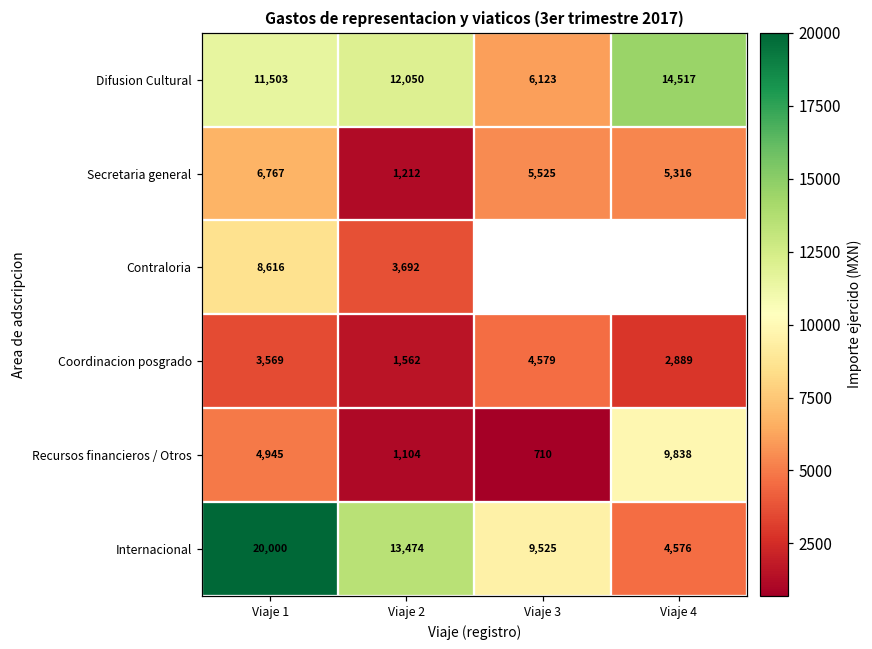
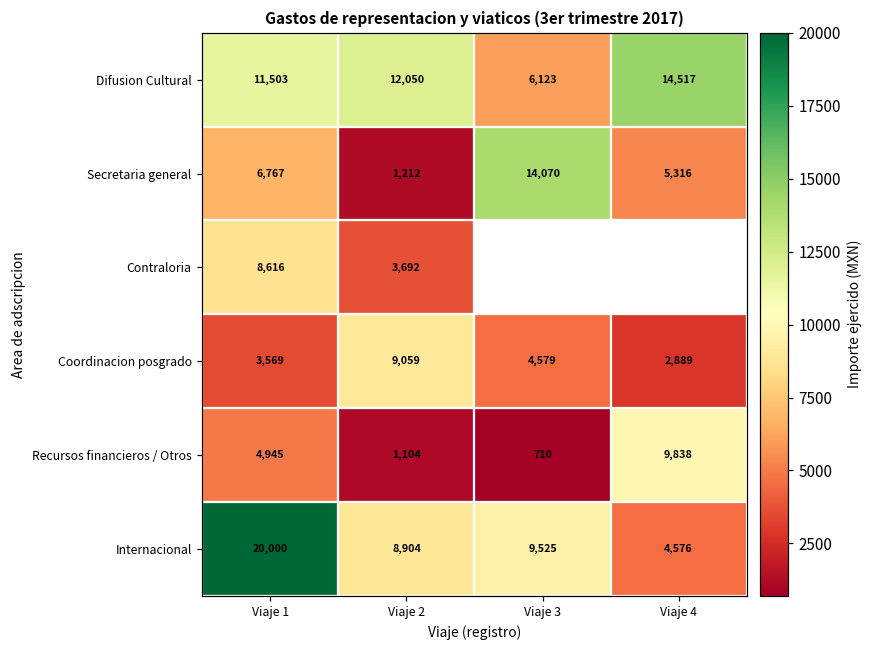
  {
    "Difusion Cultural": {
      "Viaje 1": "11,503",
      "Viaje 2": "12,050",
      "Viaje 3": "6,123",
      "Viaje 4": "14,517"
    },
    "Secretaria general": {
      "Viaje 1": "6,767",
      "Viaje 2": "1,212",
-     "Viaje 3": "5,525",
+     "Viaje 3": "14,070",
      "Viaje 4": "5,316"
    },
    "Contraloria": {
      "Viaje 1": "8,616",
      "Viaje 2": "3,692"
    },
    "Coordinacion posgrado": {
      "Viaje 1": "3,569",
-     "Viaje 2": "1,562",
+     "Viaje 2": "9,059",
      "Viaje 3": "4,579",
      "Viaje 4": "2,889"
    },
    "Recursos financieros / Otros": {
      "Viaje 1": "4,945",
      "Viaje 2": "1,104",
      "Viaje 3": "710",
      "Viaje 4": "9,838"
    },
    "Internacional": {
      "Viaje 1": "20,000",
-     "Viaje 2": "13,474",
+     "Viaje 2": "8,904",
      "Viaje 3": "9,525",
      "Viaje 4": "4,576"
    }
  }
